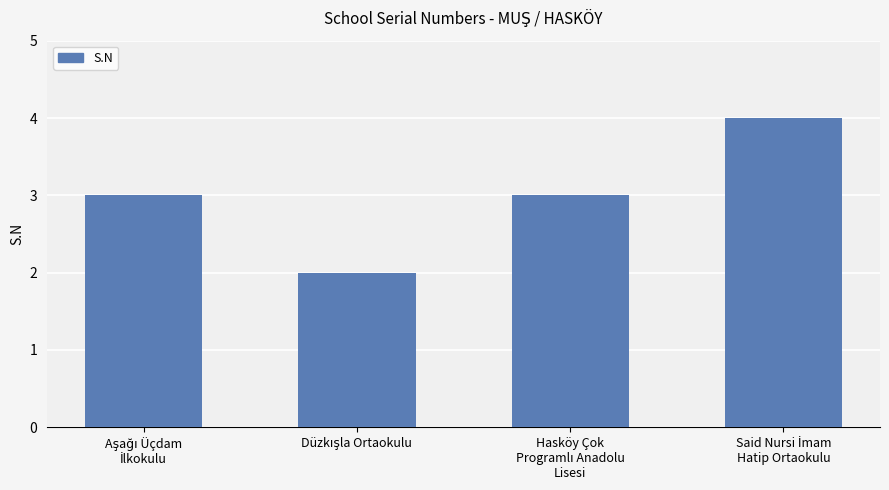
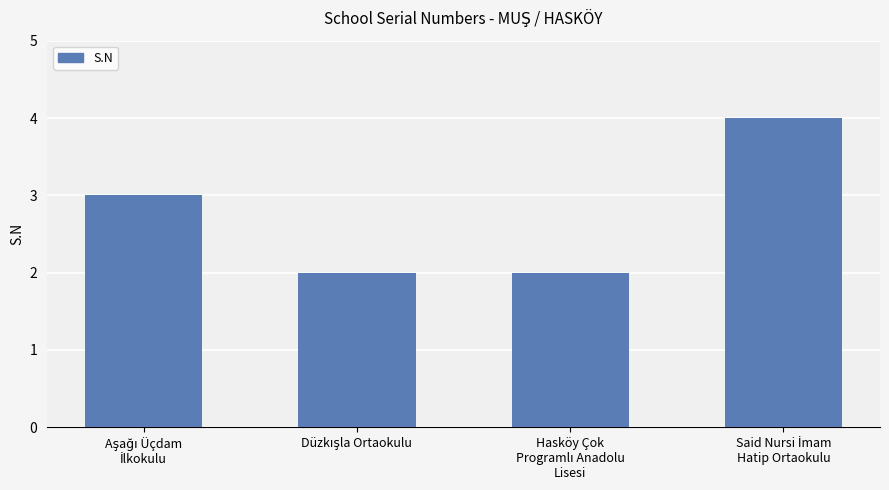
  {
    "Aşağı Üçdam İlkokulu": 3,
    "Düzkışla Ortaokulu": 2,
-   "Hasköy Çok Programlı Anadolu Lisesi": 3,
+   "Hasköy Çok Programlı Anadolu Lisesi": 2,
    "Said Nursi İmam Hatip Ortaokulu": 4
  }
